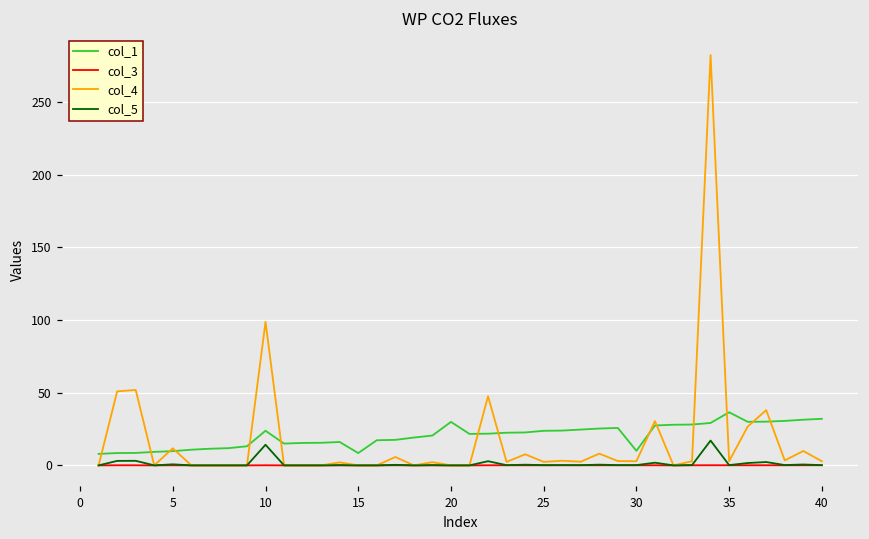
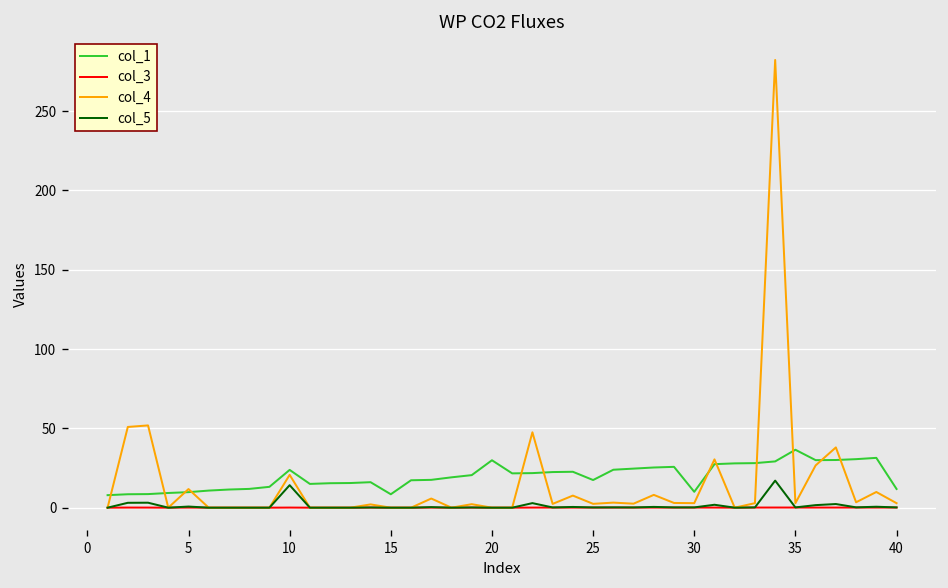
  {
    "col_1": {
      "5": 10,
      "10": 24,
      "15": 8,
      "20": 30,
-     "25": 24,
+     "25": 17,
      "30": 10,
      "35": 37,
-     "40": 32
+     "40": 12
    },
    "col_3": {
      "10": 0
    },
    "col_4": {
      "5": 12,
-     "10": 99,
+     "10": 21,
      "25": 2,
      "30": 3,
      "35": 3,
      "40": 3
    },
    "col_5": {
      "10": 14
    }
  }
